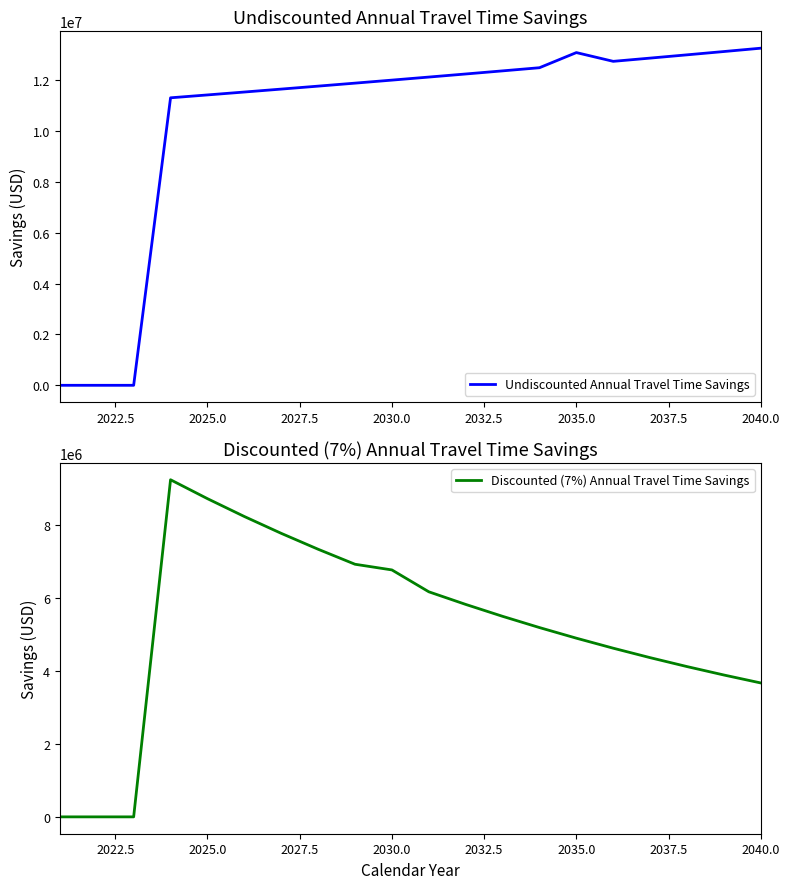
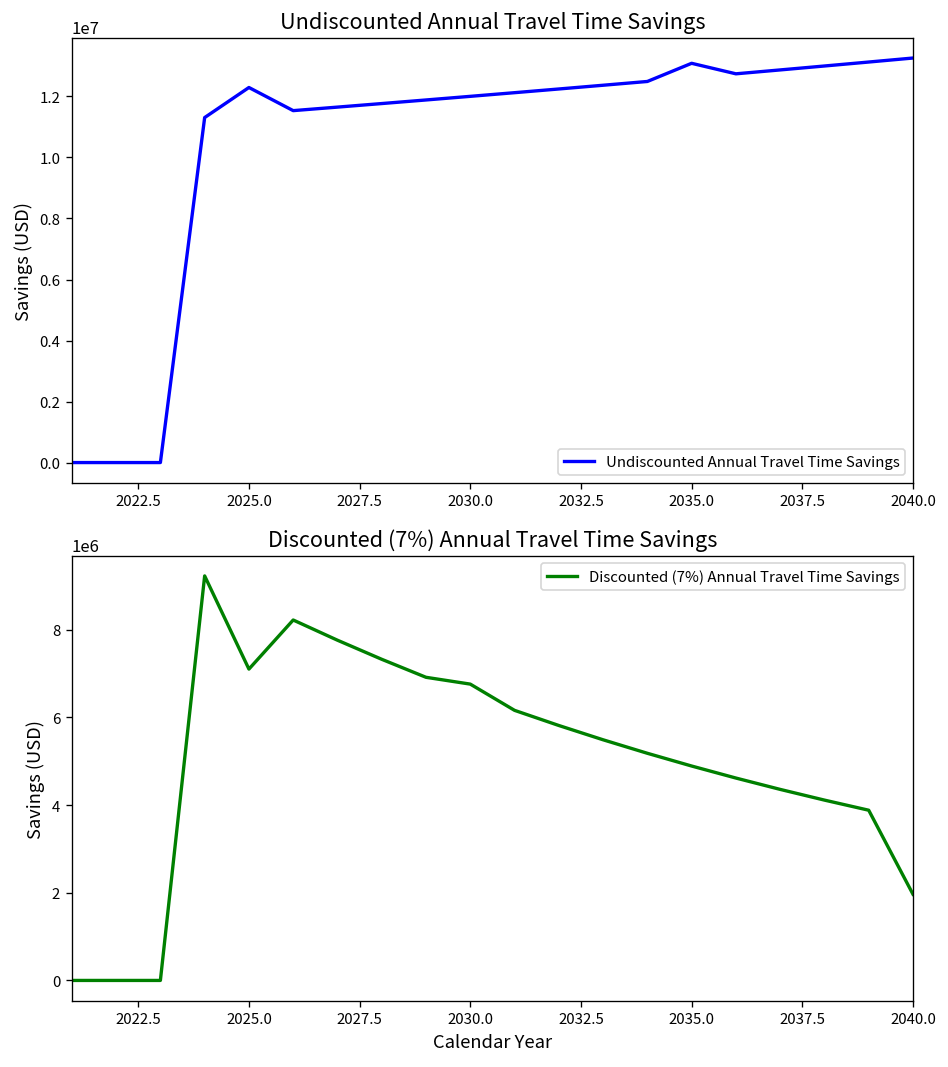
  {
    "Undiscounted Annual Travel Time Savings": {
-     "2025.0": 11400000,
+     "2025.0": 12300000,
      "2030.0": 12000000,
      "2035.0": 13100000,
      "2040.0": 13300000
    },
    "Discounted (7%) Annual Travel Time Savings": {
-     "2025.0": 8700000,
+     "2025.0": 7100000,
      "2030.0": 6800000,
      "2035.0": 4900000,
-     "2040.0": 3700000
+     "2040.0": 2000000
    }
  }
